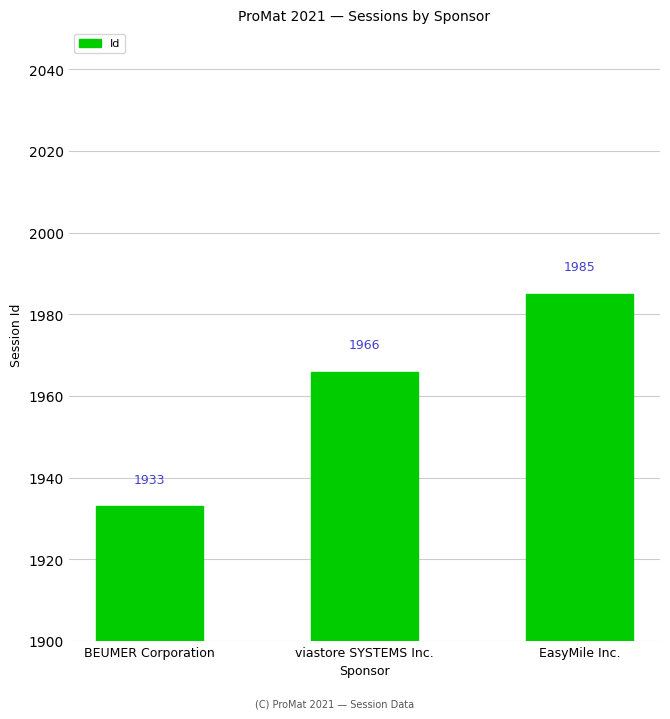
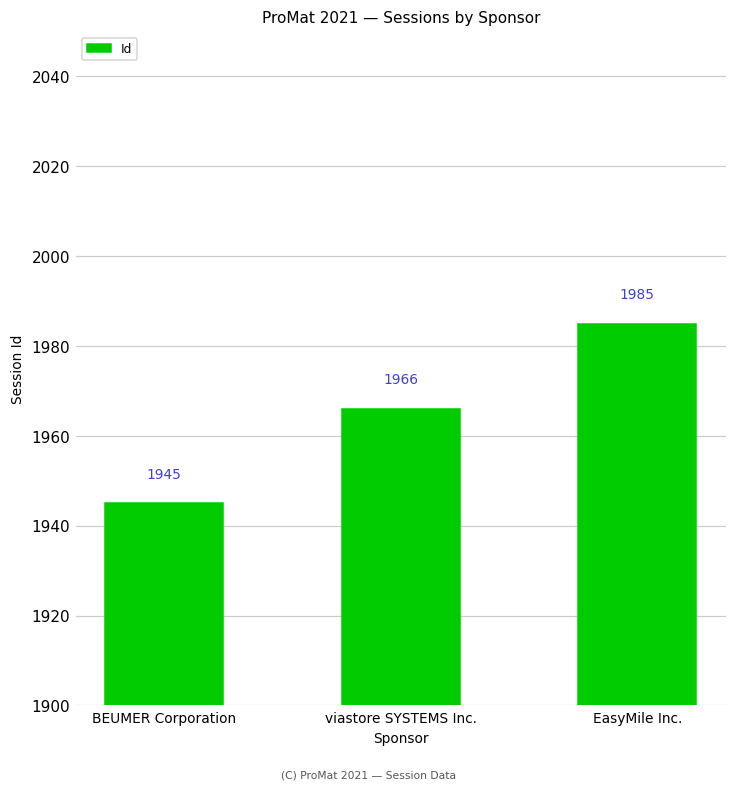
  {
-   "BEUMER Corporation": 1933,
+   "BEUMER Corporation": 1945,
    "viastore SYSTEMS Inc.": 1966,
    "EasyMile Inc.": 1985
  }
